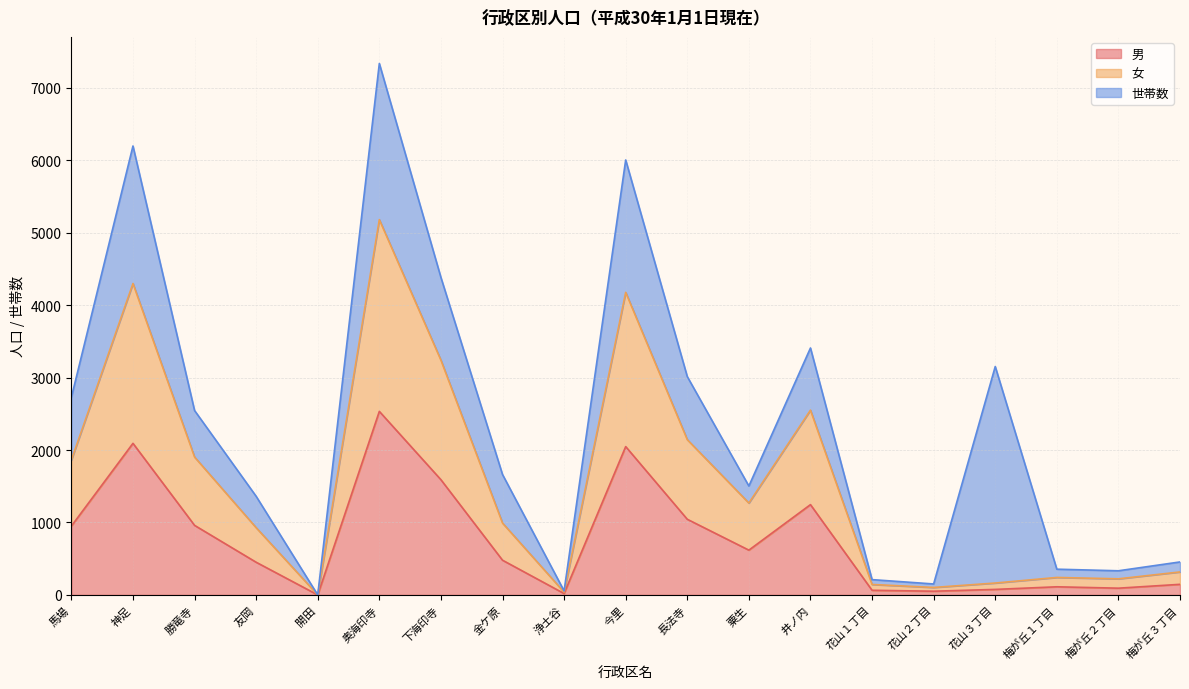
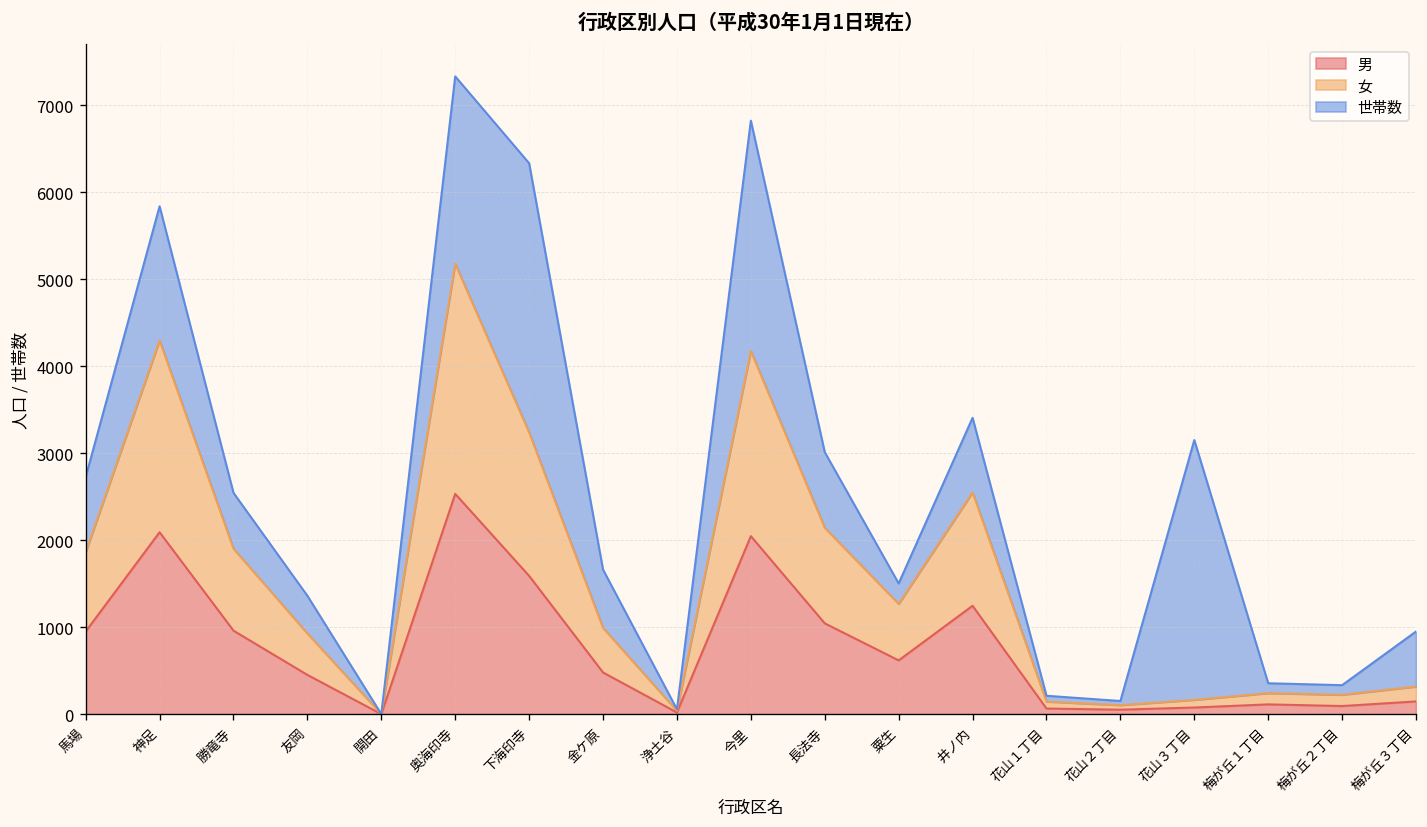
  {
    "世帯数": {
      "馬場": 900,
-     "神足": 1900,
+     "神足": 1500,
      "勝竜寺": 600,
      "友岡": 400,
      "奥海印寺": 2200,
-     "下海印寺": 1100,
+     "下海印寺": 3100,
      "金ケ原": 700,
-     "今里": 1800,
+     "今里": 2700,
      "長法寺": 900,
      "粟生": 200,
      "井ノ内": 900,
      "花山１丁目": 100,
      "花山２丁目": 0,
      "花山３丁目": 3000,
      "梅が丘１丁目": 100,
      "梅が丘２丁目": 100,
-     "梅が丘３丁目": 100
+     "梅が丘３丁目": 600
    }
  }
